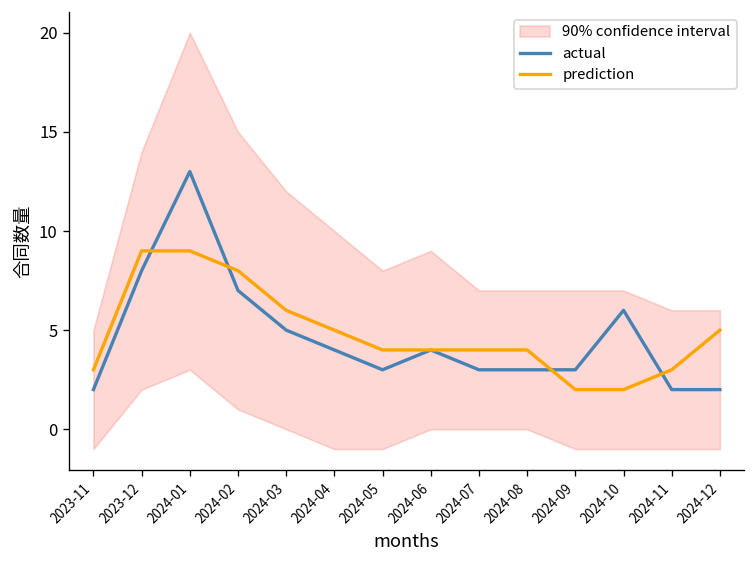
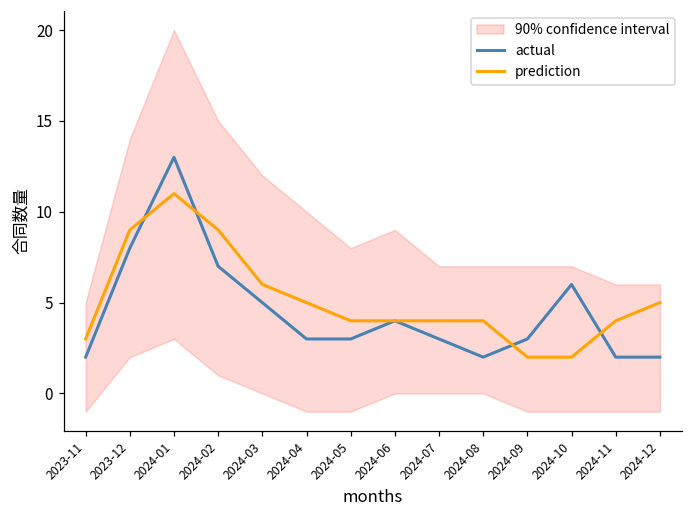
  {
    "actual": {
      "2023-11": 2,
      "2023-12": 8,
      "2024-01": 13,
      "2024-02": 7,
      "2024-03": 5,
-     "2024-04": 4,
+     "2024-04": 3,
      "2024-05": 3,
      "2024-07": 3,
-     "2024-08": 3,
+     "2024-08": 2,
      "2024-09": 3,
      "2024-10": 6,
      "2024-11": 2,
      "2024-12": 2
    },
    "prediction": {
      "2023-11": 3,
      "2023-12": 9,
-     "2024-01": 9,
-     "2024-02": 8,
+     "2024-01": 11,
+     "2024-02": 9,
      "2024-03": 6,
      "2024-04": 5,
      "2024-05": 4,
      "2024-07": 4,
      "2024-08": 4,
      "2024-09": 2,
      "2024-10": 2,
-     "2024-11": 3,
+     "2024-11": 4,
      "2024-12": 5
    }
  }
